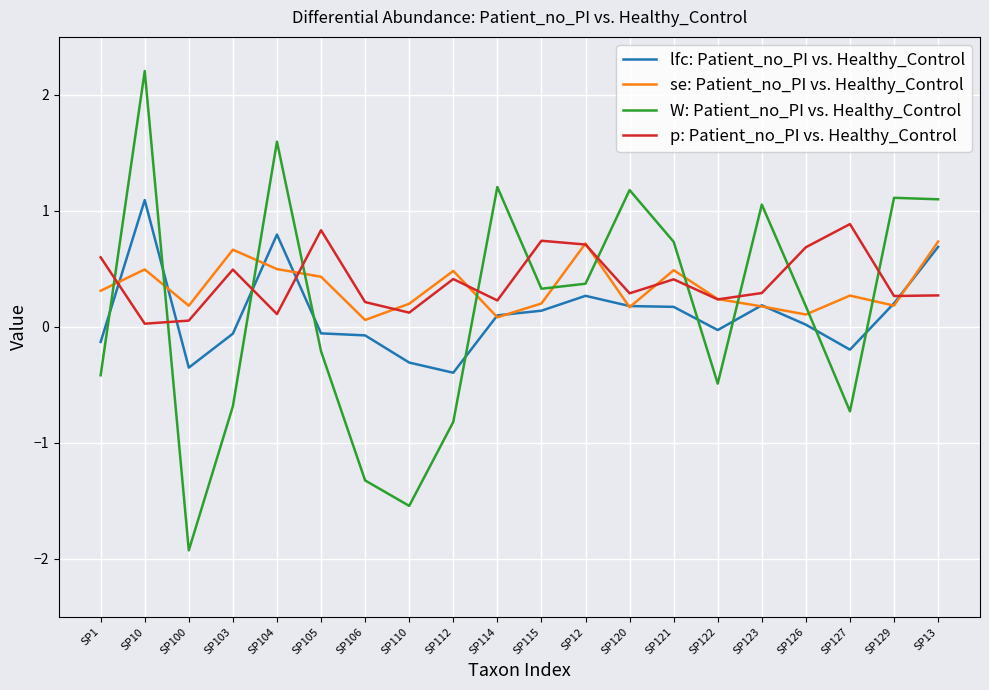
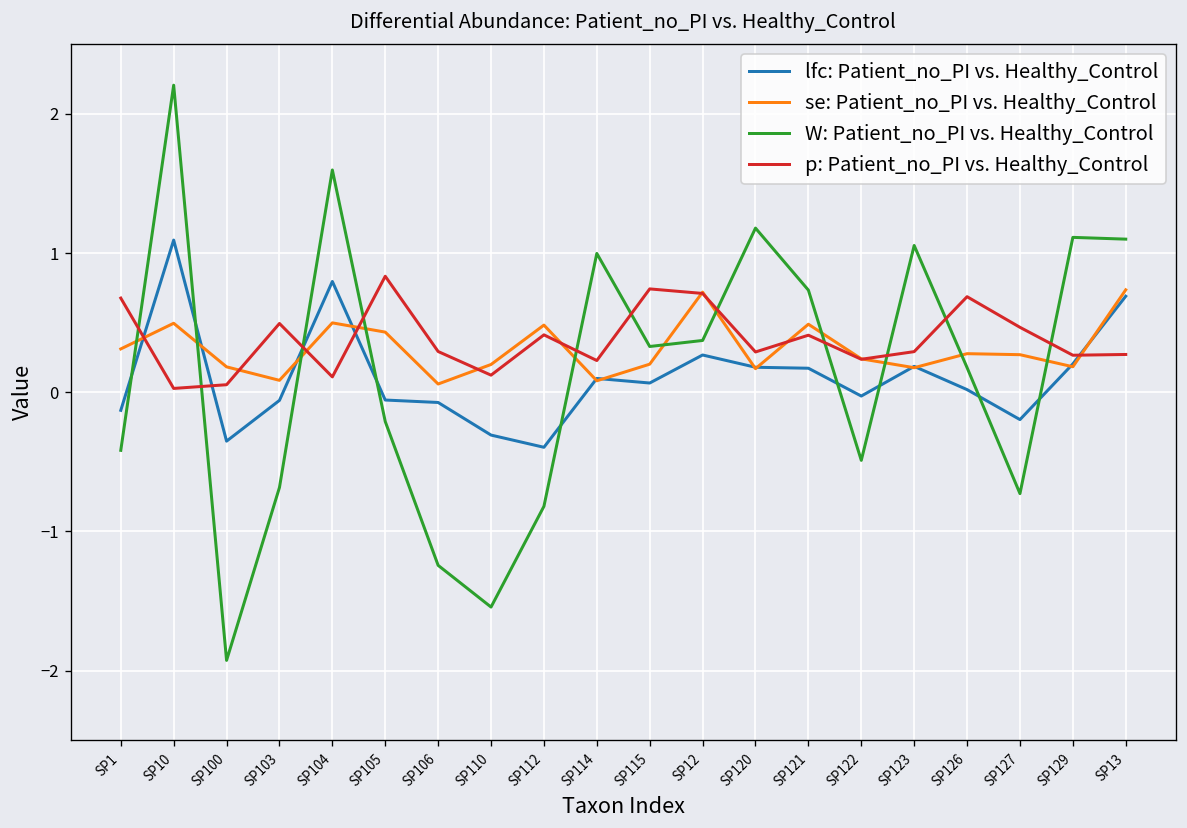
  {
    "lfc: Patient_no_PI vs. Healthy_Control": {
      "SP1": -0.13,
      "SP10": 1.09,
      "SP100": -0.35,
      "SP103": -0.06,
      "SP104": 0.80,
      "SP105": -0.06,
      "SP106": -0.07,
      "SP110": -0.31,
      "SP112": -0.40,
-     "SP115": 0.14,
+     "SP115": 0.07,
      "SP12": 0.27,
      "SP121": 0.17,
      "SP122": -0.03,
      "SP126": 0.02,
      "SP127": -0.20,
      "SP13": 0.69
    },
    "se: Patient_no_PI vs. Healthy_Control": {
      "SP1": 0.31,
      "SP10": 0.50,
      "SP100": 0.18,
-     "SP103": 0.67,
+     "SP103": 0.09,
      "SP104": 0.50,
      "SP105": 0.43,
      "SP106": 0.06,
      "SP110": 0.20,
      "SP112": 0.48,
      "SP115": 0.20,
      "SP121": 0.49,
-     "SP126": 0.11,
+     "SP126": 0.28,
      "SP127": 0.27,
      "SP13": 0.74
    },
    "W: Patient_no_PI vs. Healthy_Control": {
      "SP1": -0.42,
      "SP10": 2.21,
      "SP100": -1.93,
      "SP103": -0.68,
      "SP104": 1.60,
      "SP105": -0.21,
-     "SP106": -1.32,
+     "SP106": -1.24,
      "SP110": -1.54,
      "SP112": -0.82,
-     "SP114": 1.21,
+     "SP114": 1.00,
      "SP115": 0.33,
      "SP12": 0.37,
      "SP120": 1.18,
      "SP121": 0.73,
      "SP122": -0.49,
      "SP123": 1.05,
      "SP126": 0.18,
      "SP127": -0.73,
      "SP129": 1.11,
      "SP13": 1.10
    },
    "p: Patient_no_PI vs. Healthy_Control": {
-     "SP1": 0.60,
+     "SP1": 0.68,
      "SP10": 0.03,
      "SP100": 0.05,
      "SP103": 0.49,
      "SP104": 0.11,
      "SP105": 0.83,
-     "SP106": 0.21,
+     "SP106": 0.29,
      "SP110": 0.12,
      "SP112": 0.41,
      "SP114": 0.23,
      "SP115": 0.74,
      "SP120": 0.29,
      "SP121": 0.41,
      "SP123": 0.29,
      "SP126": 0.69,
-     "SP127": 0.89,
+     "SP127": 0.47,
      "SP129": 0.27,
      "SP13": 0.27
    }
  }
